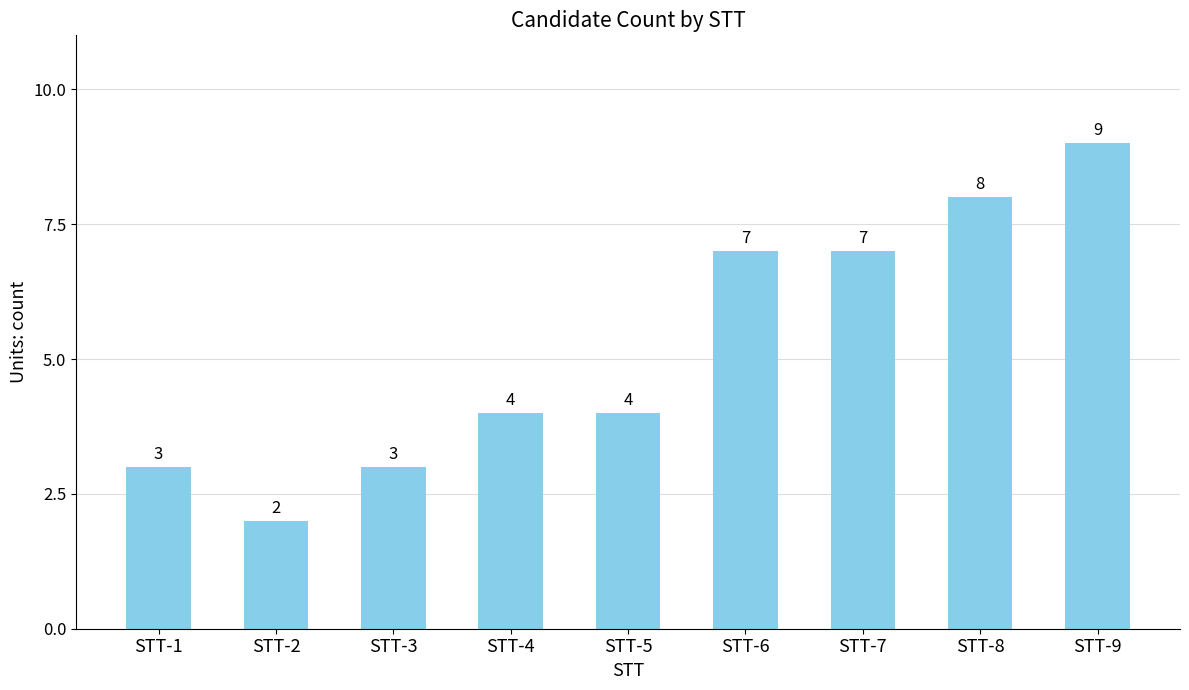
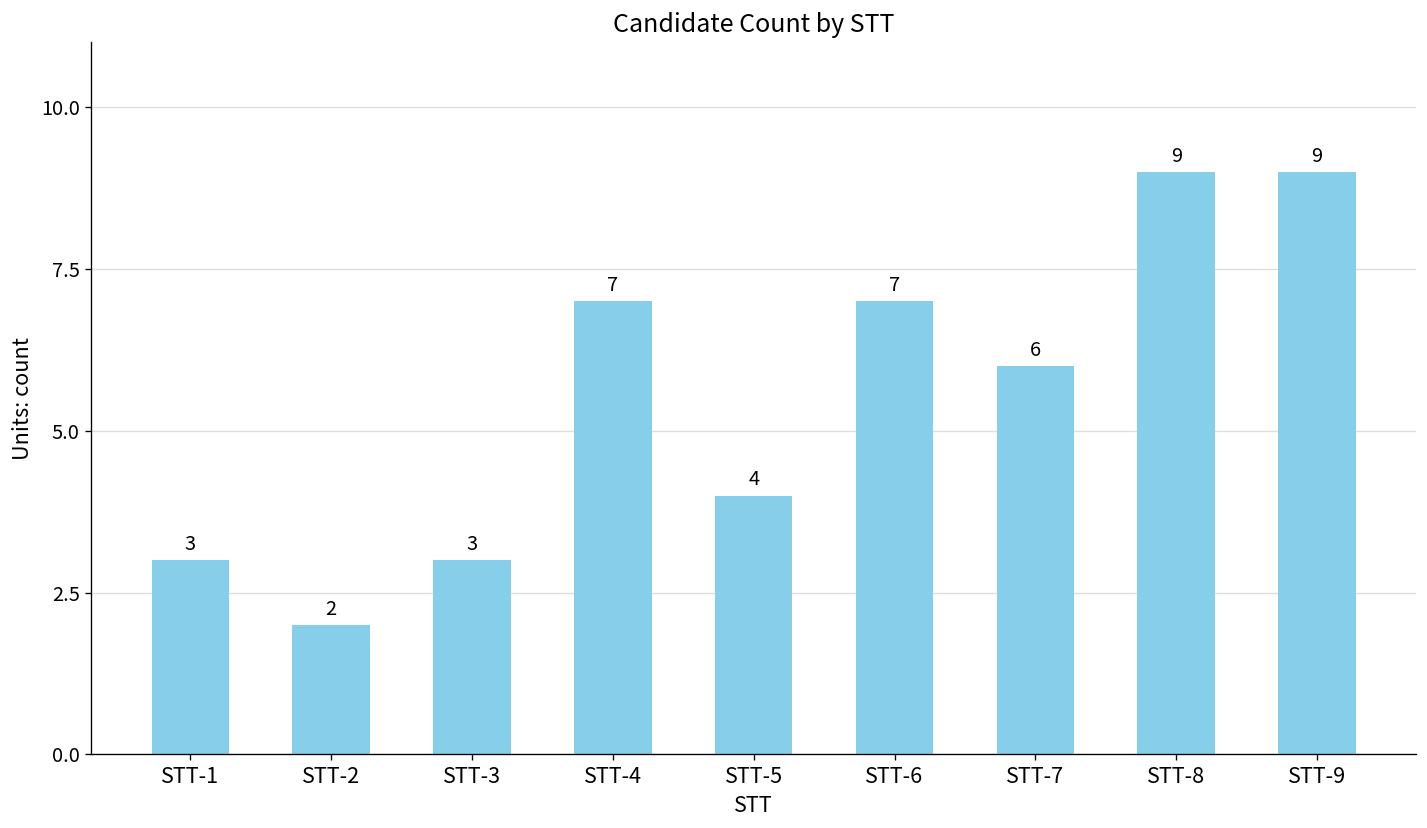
  {
    "STT-1": 3,
    "STT-2": 2,
    "STT-3": 3,
-   "STT-4": 4,
+   "STT-4": 7,
    "STT-5": 4,
    "STT-6": 7,
-   "STT-7": 7,
-   "STT-8": 8,
+   "STT-7": 6,
+   "STT-8": 9,
    "STT-9": 9
  }
